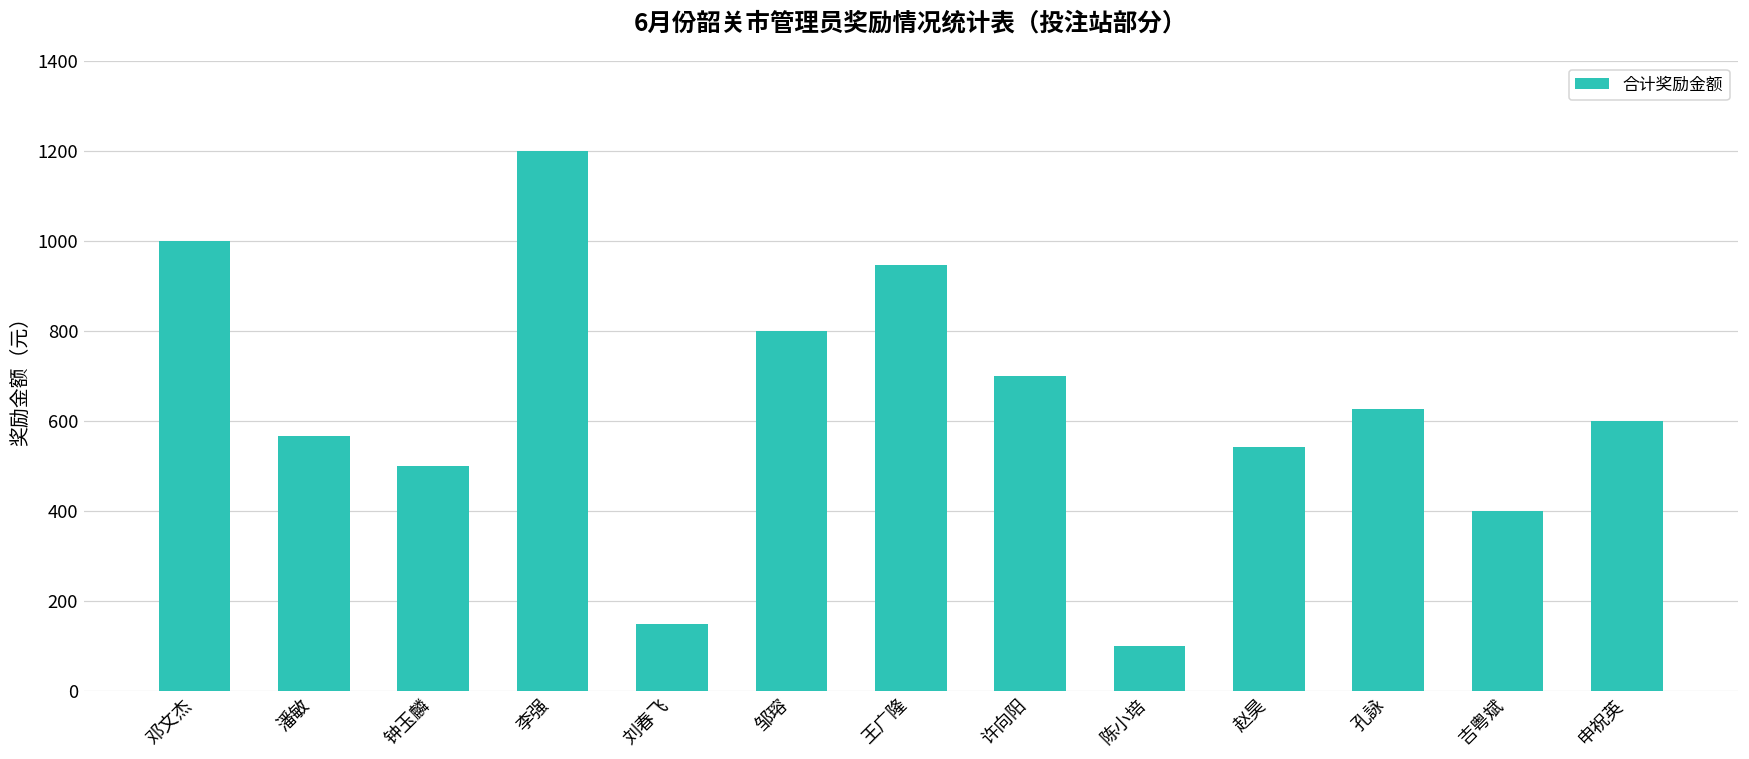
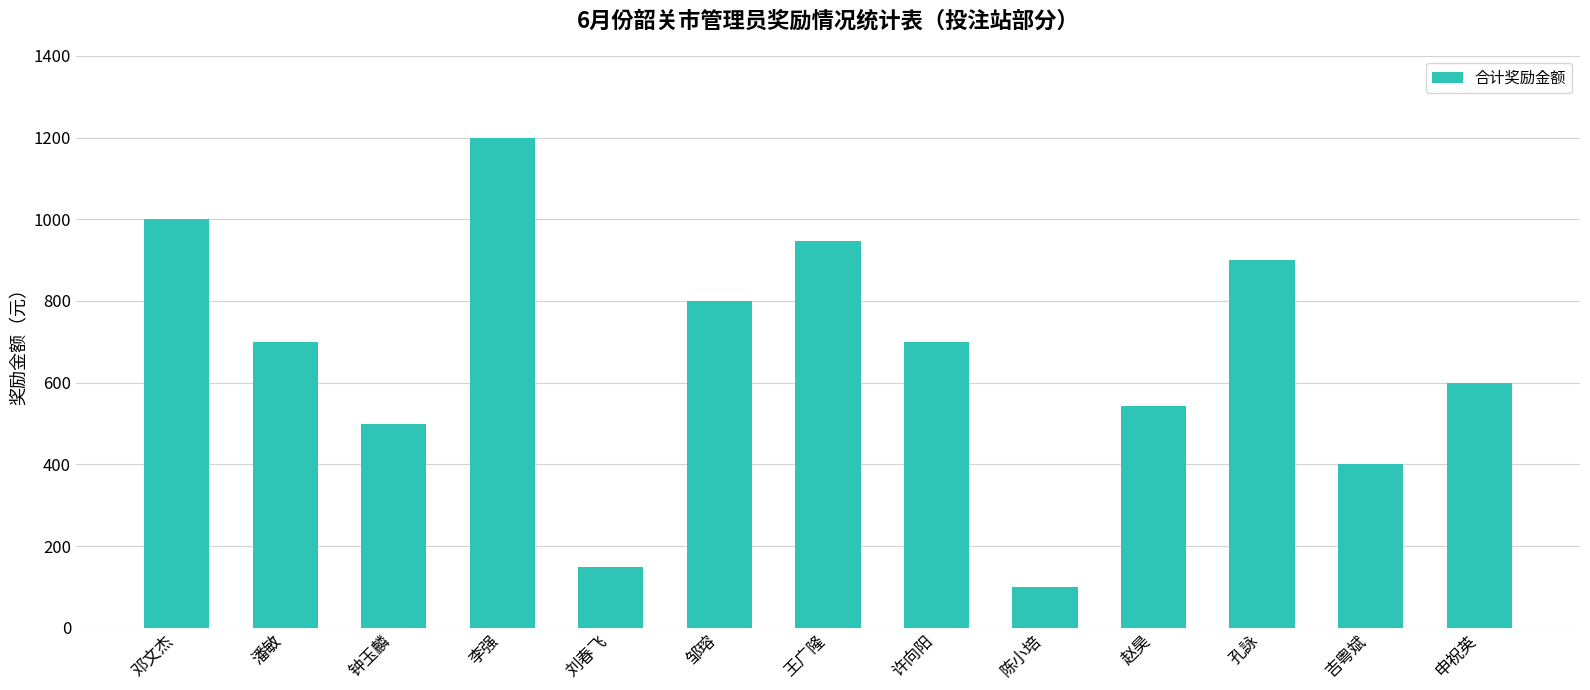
  {
    "邓文杰": 1000,
-   "潘敏": 570,
+   "潘敏": 700,
    "钟玉麟": 500,
    "李强": 1200,
    "刘春飞": 150,
    "邹瑢": 800,
    "王广隆": 950,
    "许向阳": 700,
    "陈小培": 100,
    "赵昊": 540,
-   "孔詠": 630,
+   "孔詠": 900,
    "吉粤斌": 400,
    "申祝英": 600
  }
